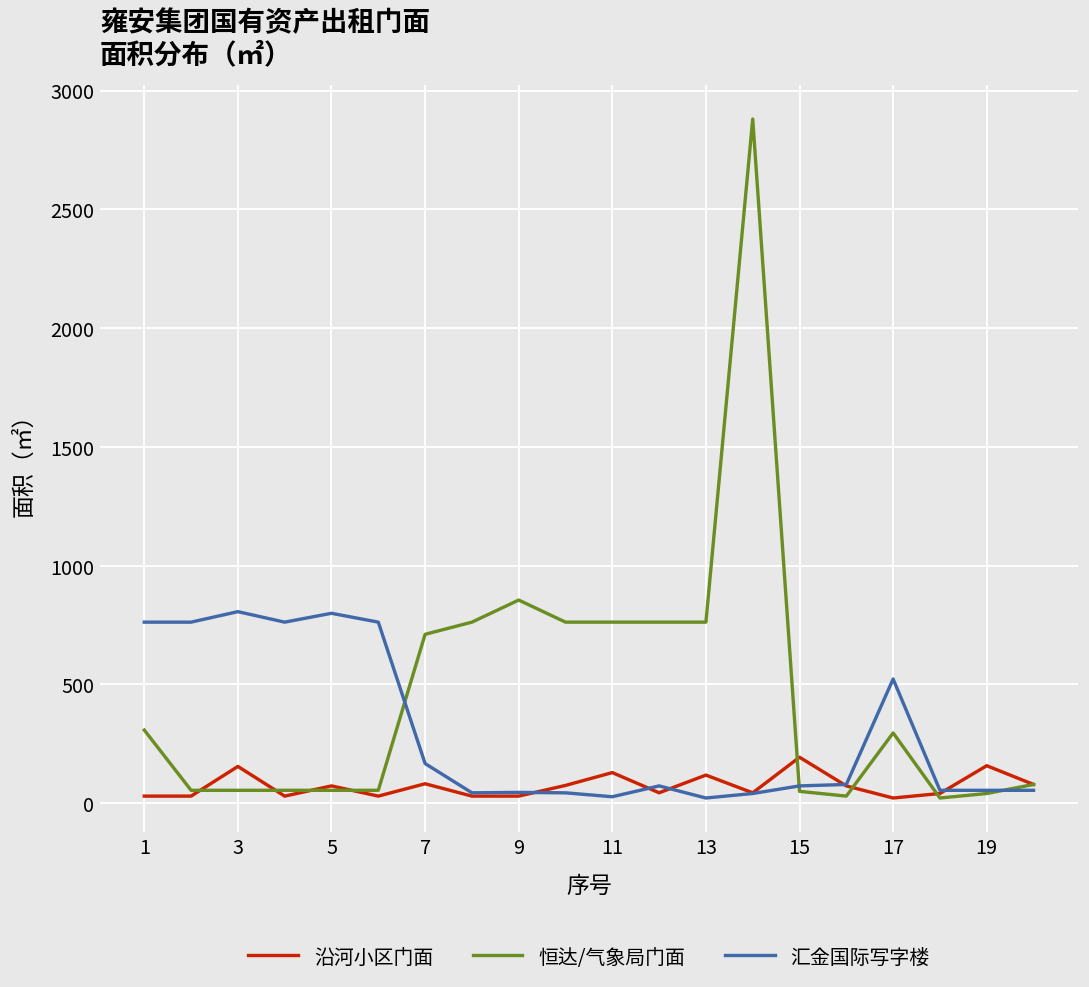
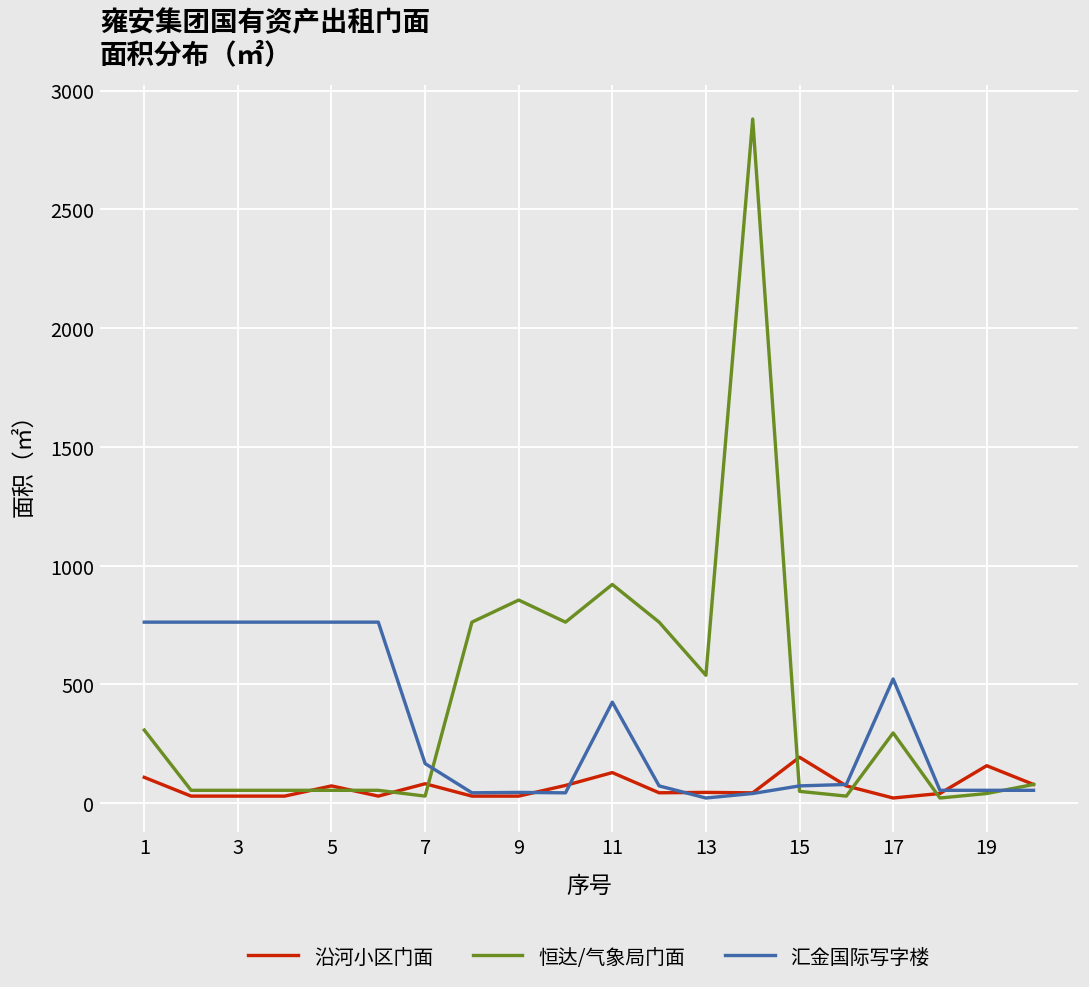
  {
    "沿河小区门面": {
-     "1": 30,
-     "3": 160,
+     "1": 110,
+     "3": 30,
      "5": 70,
      "7": 80,
      "9": 30,
      "11": 130,
-     "13": 120,
+     "13": 50,
      "15": 190,
      "17": 20,
      "19": 160
    },
    "恒达/气象局门面": {
      "1": 310,
      "3": 50,
      "5": 50,
-     "7": 710,
+     "7": 30,
      "9": 860,
-     "11": 760,
-     "13": 760,
+     "11": 920,
+     "13": 540,
      "15": 50,
      "17": 300,
      "19": 40
    },
    "汇金国际写字楼": {
      "1": 760,
-     "3": 810,
-     "5": 800,
+     "3": 760,
+     "5": 760,
      "7": 170,
      "9": 50,
-     "11": 30,
+     "11": 430,
      "13": 20,
      "15": 70,
      "17": 520,
      "19": 50
    }
  }
